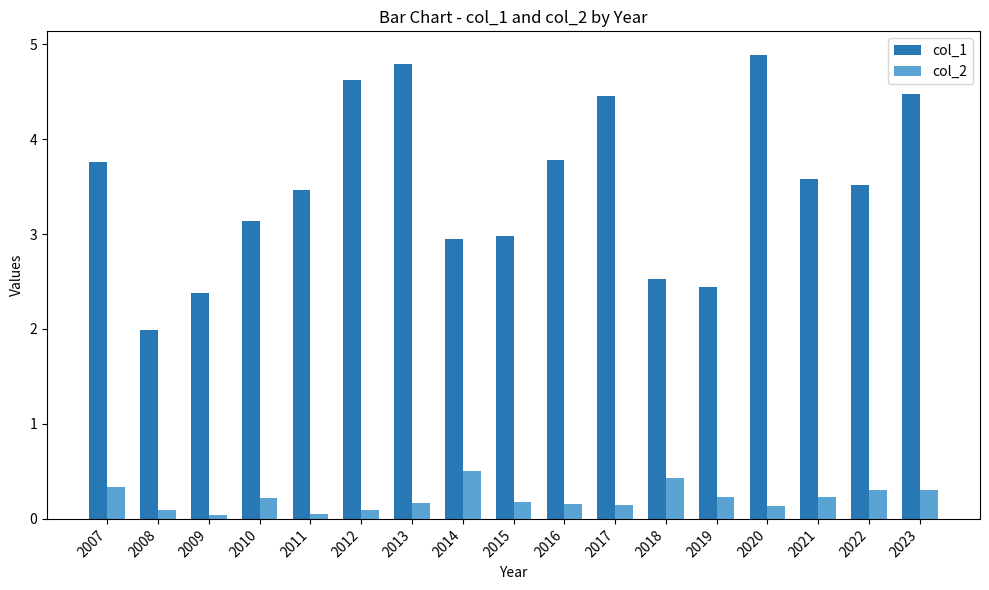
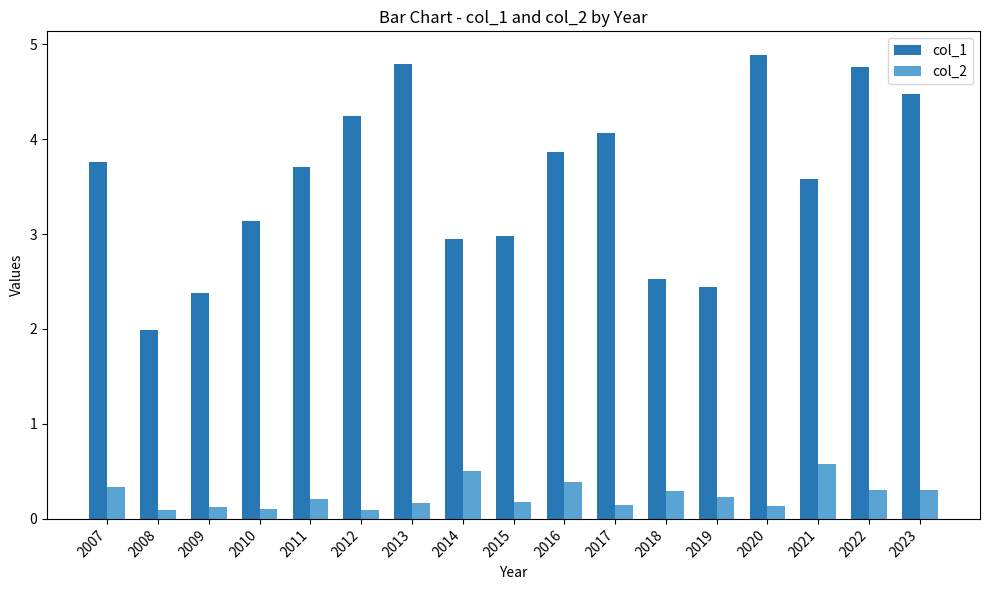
  {
    "col_1": {
      "2007": 3.8,
      "2008": 2.0,
      "2009": 2.4,
      "2010": 3.1,
-     "2011": 3.5,
-     "2012": 4.6,
+     "2011": 3.7,
+     "2012": 4.2,
      "2013": 4.8,
      "2014": 3.0,
      "2015": 3.0,
-     "2016": 3.8,
-     "2017": 4.5,
+     "2016": 3.9,
+     "2017": 4.1,
      "2018": 2.5,
      "2019": 2.4,
      "2020": 4.9,
      "2021": 3.6,
-     "2022": 3.5,
+     "2022": 4.8,
      "2023": 4.5
    },
    "col_2": {
      "2007": 0.3,
      "2008": 0.1,
-     "2009": 0.0,
-     "2010": 0.2,
-     "2011": 0.1,
+     "2009": 0.1,
+     "2010": 0.1,
+     "2011": 0.2,
      "2012": 0.1,
      "2013": 0.2,
      "2014": 0.5,
      "2015": 0.2,
-     "2016": 0.2,
+     "2016": 0.4,
      "2017": 0.1,
-     "2018": 0.4,
+     "2018": 0.3,
      "2019": 0.2,
      "2020": 0.1,
-     "2021": 0.2,
+     "2021": 0.6,
      "2022": 0.3,
      "2023": 0.3
    }
  }
